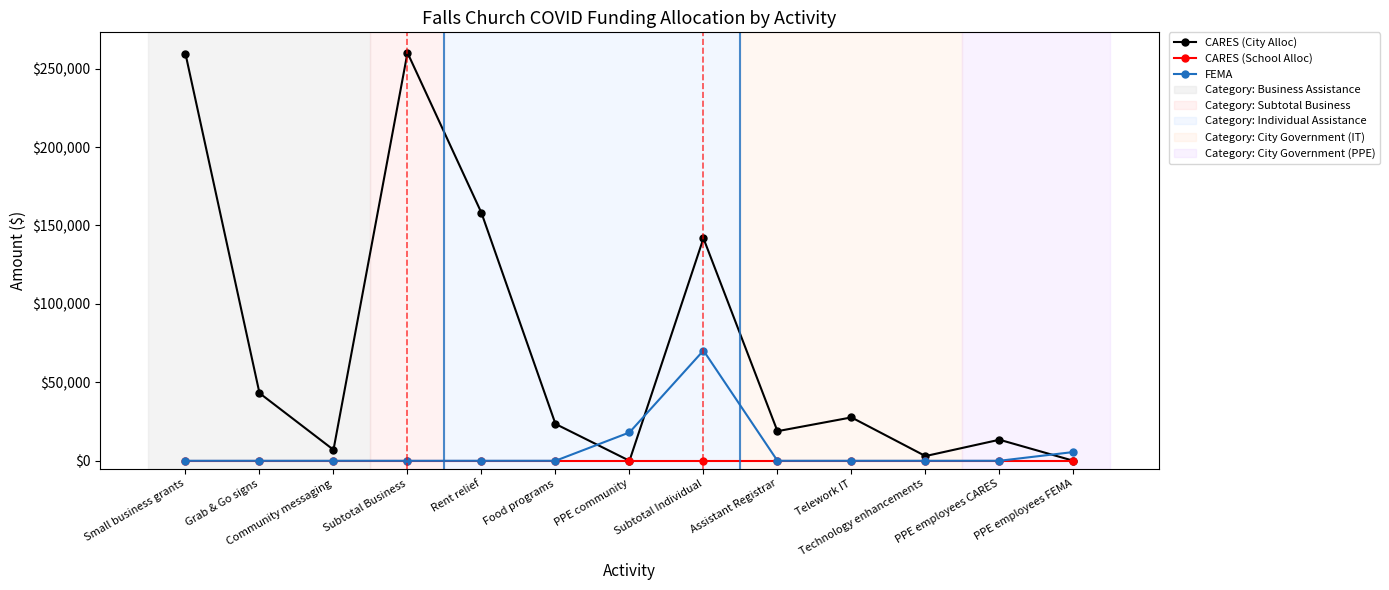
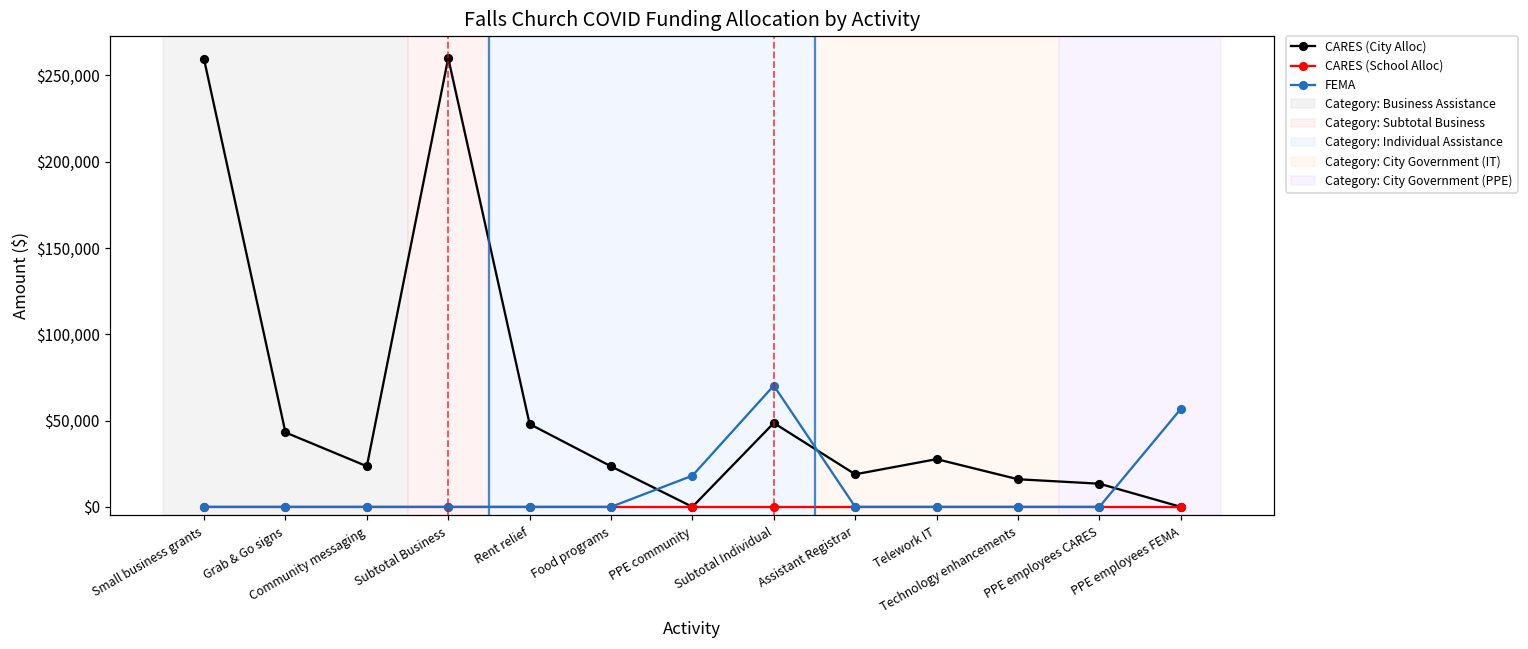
  {
    "CARES (City Alloc)": {
      "Small business grants": "$259,000",
      "Grab & Go signs": "$43,000",
-     "Community messaging": "$7,000",
+     "Community messaging": "$24,000",
      "Subtotal Business": "$260,000",
-     "Rent relief": "$158,000",
+     "Rent relief": "$48,000",
      "Food programs": "$23,000",
-     "Subtotal Individual": "$142,000",
+     "Subtotal Individual": "$49,000",
      "Assistant Registrar": "$19,000",
      "Telework IT": "$28,000",
-     "Technology enhancements": "$3,000",
+     "Technology enhancements": "$16,000",
      "PPE employees CARES": "$13,000"
    },
    "CARES (School Alloc)": {
      "Subtotal Individual": "$0"
    },
    "FEMA": {
      "PPE community": "$18,000",
      "Subtotal Individual": "$70,000",
-     "PPE employees FEMA": "$6,000"
+     "PPE employees FEMA": "$57,000"
    }
  }
